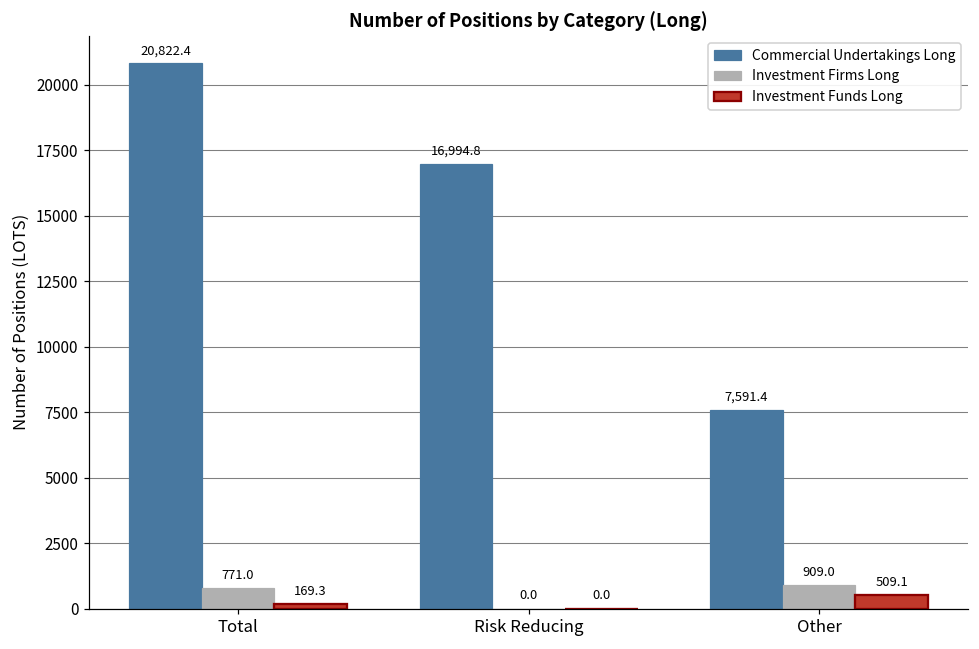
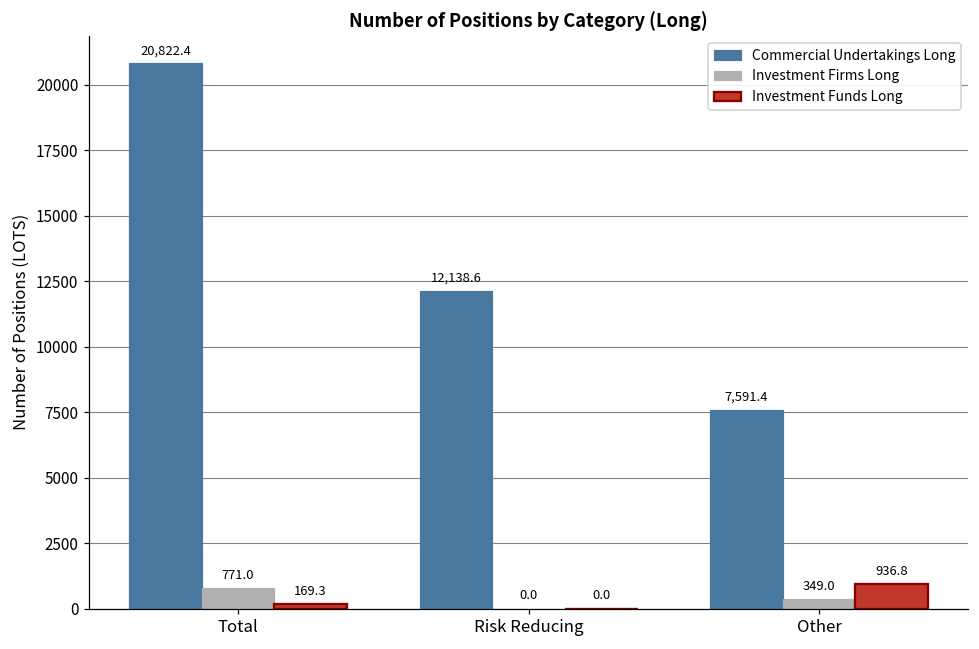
  {
    "Commercial Undertakings Long": {
      "Total": "20,822.4",
-     "Risk Reducing": "16,994.8",
+     "Risk Reducing": "12,138.6",
      "Other": "7,591.4"
    },
    "Investment Firms Long": {
      "Total": "771.0",
      "Risk Reducing": "0.0",
-     "Other": "909.0"
+     "Other": "349.0"
    },
    "Investment Funds Long": {
      "Total": "169.3",
      "Risk Reducing": "0.0",
-     "Other": "509.1"
+     "Other": "936.8"
    }
  }
